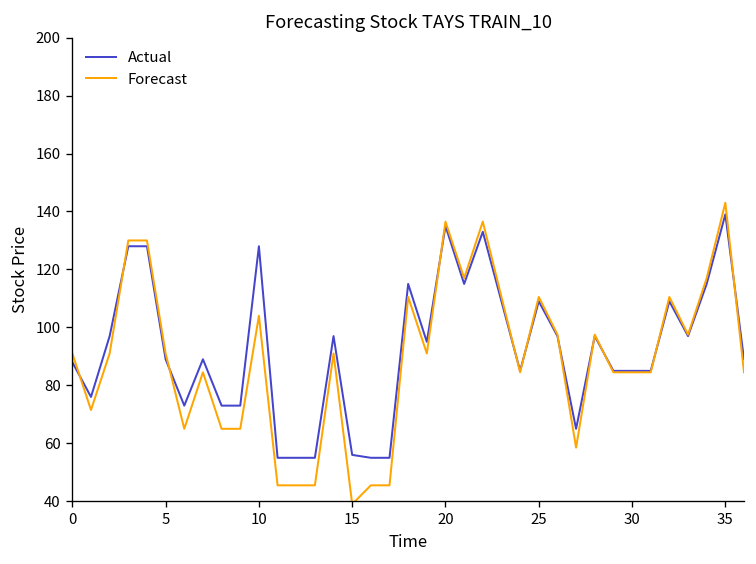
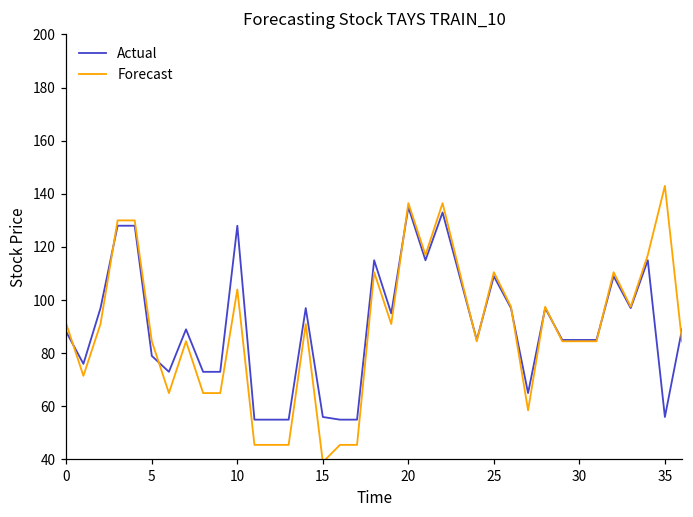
  {
    "Actual": {
      "0": 88,
-     "5": 89,
+     "5": 79,
      "10": 128,
      "15": 56,
      "20": 135,
      "25": 109,
-     "35": 139
+     "35": 56
    },
    "Forecast": {
      "0": 91,
-     "5": 91,
+     "5": 85,
      "10": 104,
      "20": 137,
      "25": 111,
      "35": 143
    }
  }
